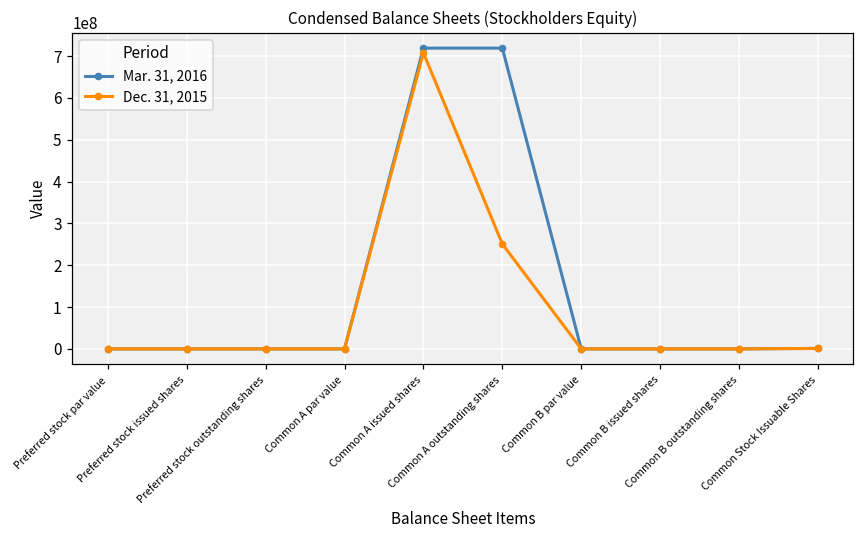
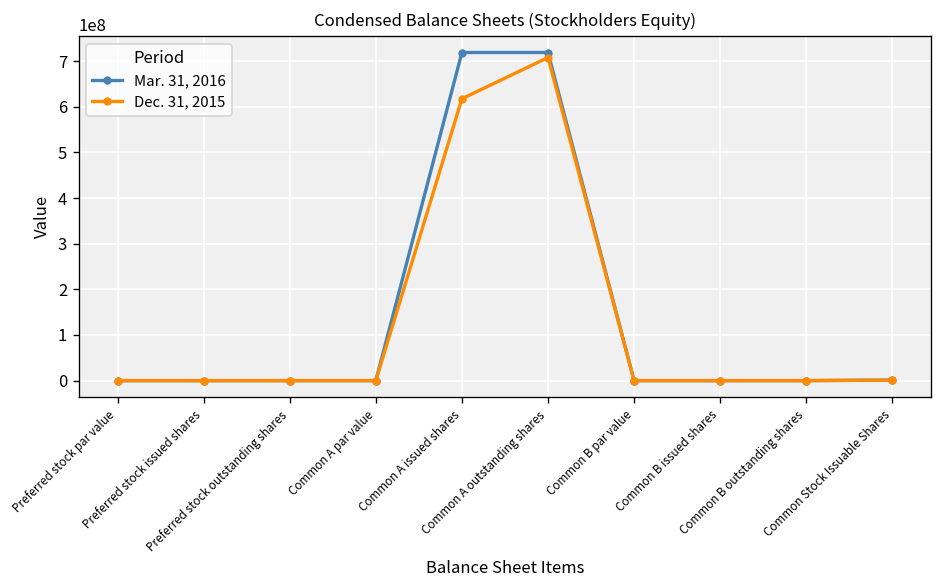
  {
    "Mar. 31, 2016": {
      "Common A issued shares": 720000000,
      "Common A outstanding shares": 720000000
    },
    "Dec. 31, 2015": {
-     "Common A issued shares": 710000000,
-     "Common A outstanding shares": 250000000
+     "Common A issued shares": 620000000,
+     "Common A outstanding shares": 710000000
    }
  }
